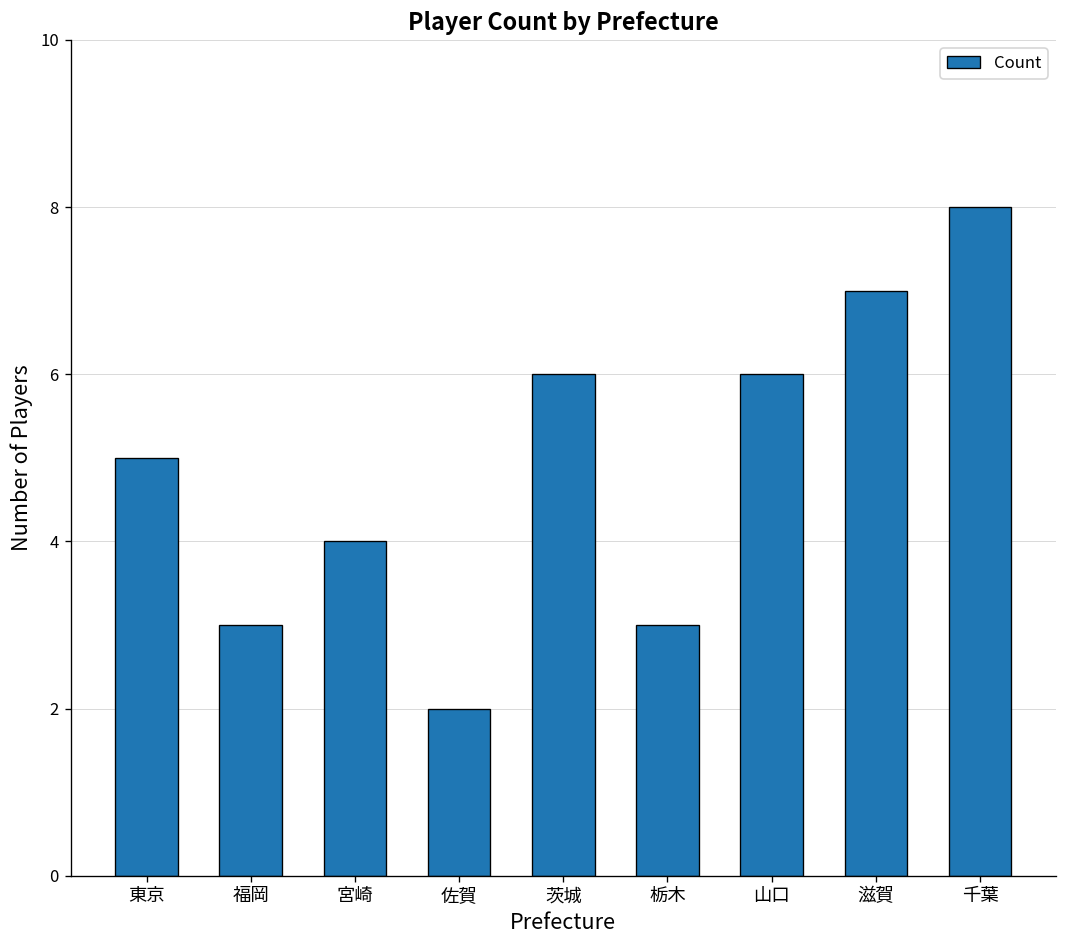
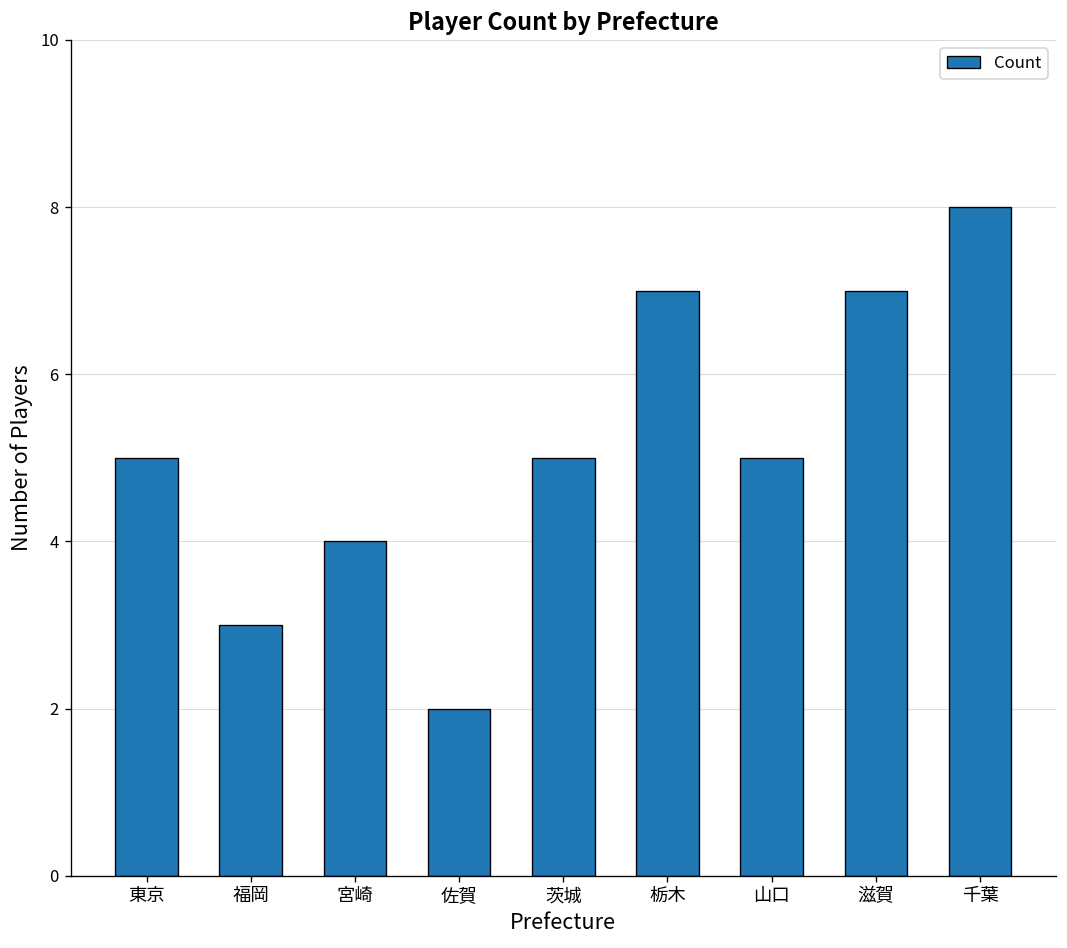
  {
    "東京": 5,
    "福岡": 3,
    "宮崎": 4,
    "佐賀": 2,
-   "茨城": 6,
-   "栃木": 3,
-   "山口": 6,
+   "茨城": 5,
+   "栃木": 7,
+   "山口": 5,
    "滋賀": 7,
    "千葉": 8
  }
